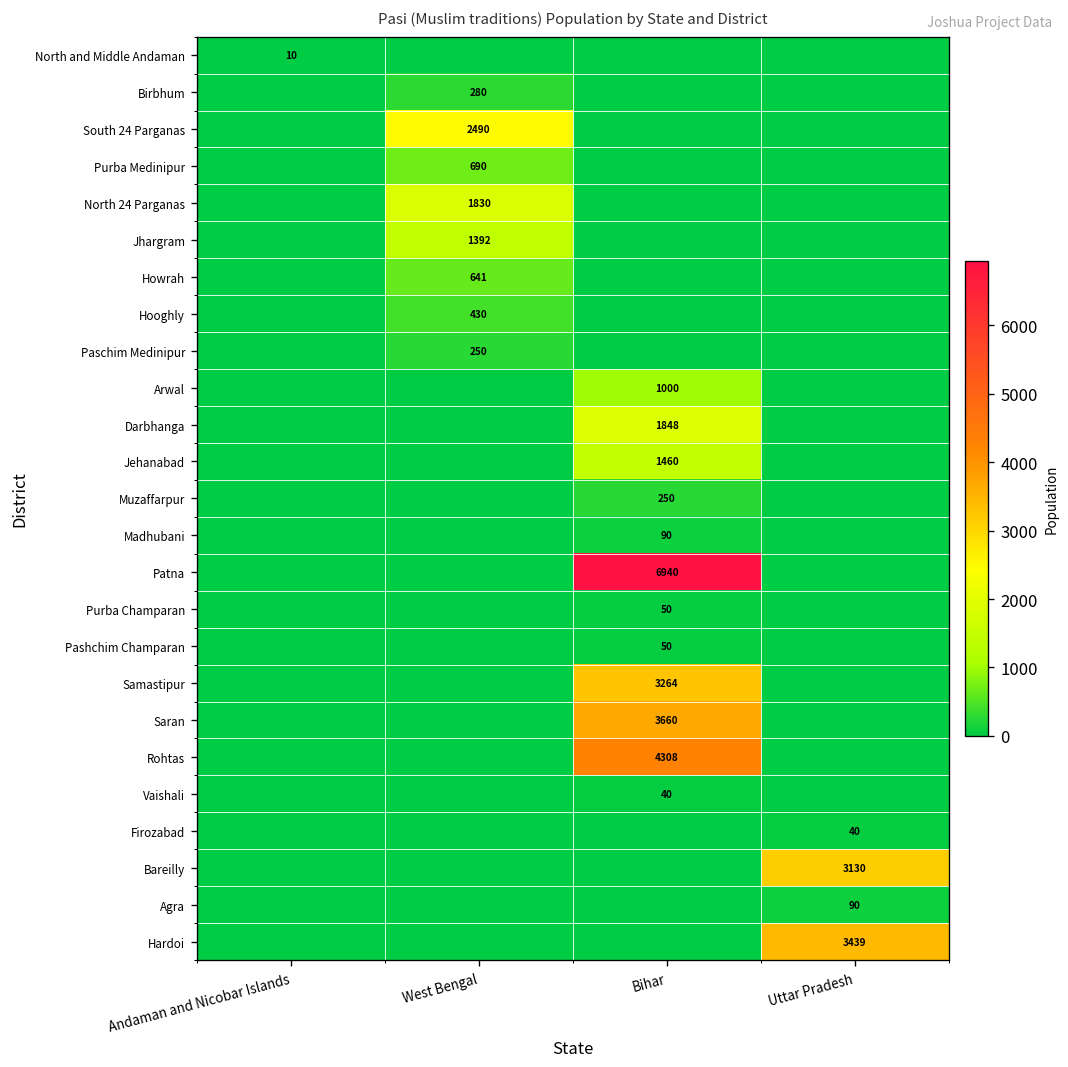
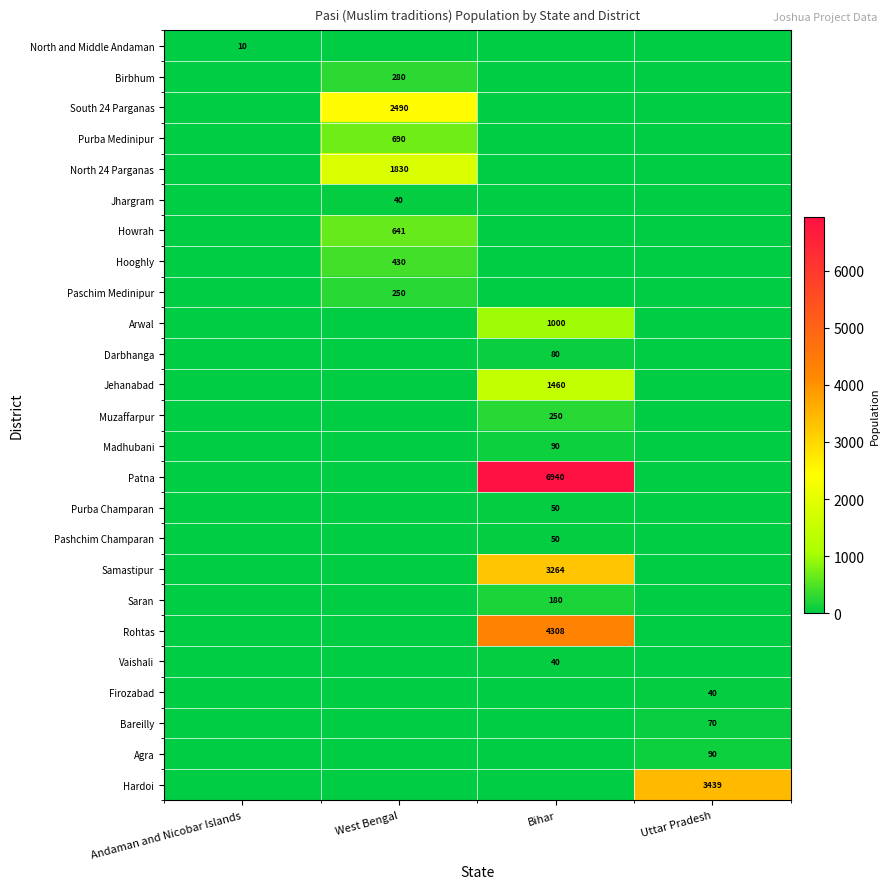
  {
    "North and Middle Andaman": {
      "Andaman and Nicobar Islands": 10
    },
    "Birbhum": {
      "West Bengal": 280
    },
    "South 24 Parganas": {
      "West Bengal": 2490
    },
    "Purba Medinipur": {
      "West Bengal": 690
    },
    "North 24 Parganas": {
      "West Bengal": 1830
    },
    "Jhargram": {
-     "West Bengal": 1392
+     "West Bengal": 40
    },
    "Howrah": {
      "West Bengal": 641
    },
    "Hooghly": {
      "West Bengal": 430
    },
    "Paschim Medinipur": {
      "West Bengal": 250
    },
    "Arwal": {
      "Bihar": 1000
    },
    "Darbhanga": {
-     "Bihar": 1848
+     "Bihar": 80
    },
    "Jehanabad": {
      "Bihar": 1460
    },
    "Muzaffarpur": {
      "Bihar": 250
    },
    "Madhubani": {
      "Bihar": 90
    },
    "Patna": {
      "Bihar": 6940
    },
    "Purba Champaran": {
      "Bihar": 50
    },
    "Pashchim Champaran": {
      "Bihar": 50
    },
    "Samastipur": {
      "Bihar": 3264
    },
    "Saran": {
-     "Bihar": 3660
+     "Bihar": 180
    },
    "Rohtas": {
      "Bihar": 4308
    },
    "Vaishali": {
      "Bihar": 40
    },
    "Firozabad": {
      "Uttar Pradesh": 40
    },
    "Bareilly": {
-     "Uttar Pradesh": 3130
+     "Uttar Pradesh": 70
    },
    "Agra": {
      "Uttar Pradesh": 90
    },
    "Hardoi": {
      "Uttar Pradesh": 3439
    }
  }
